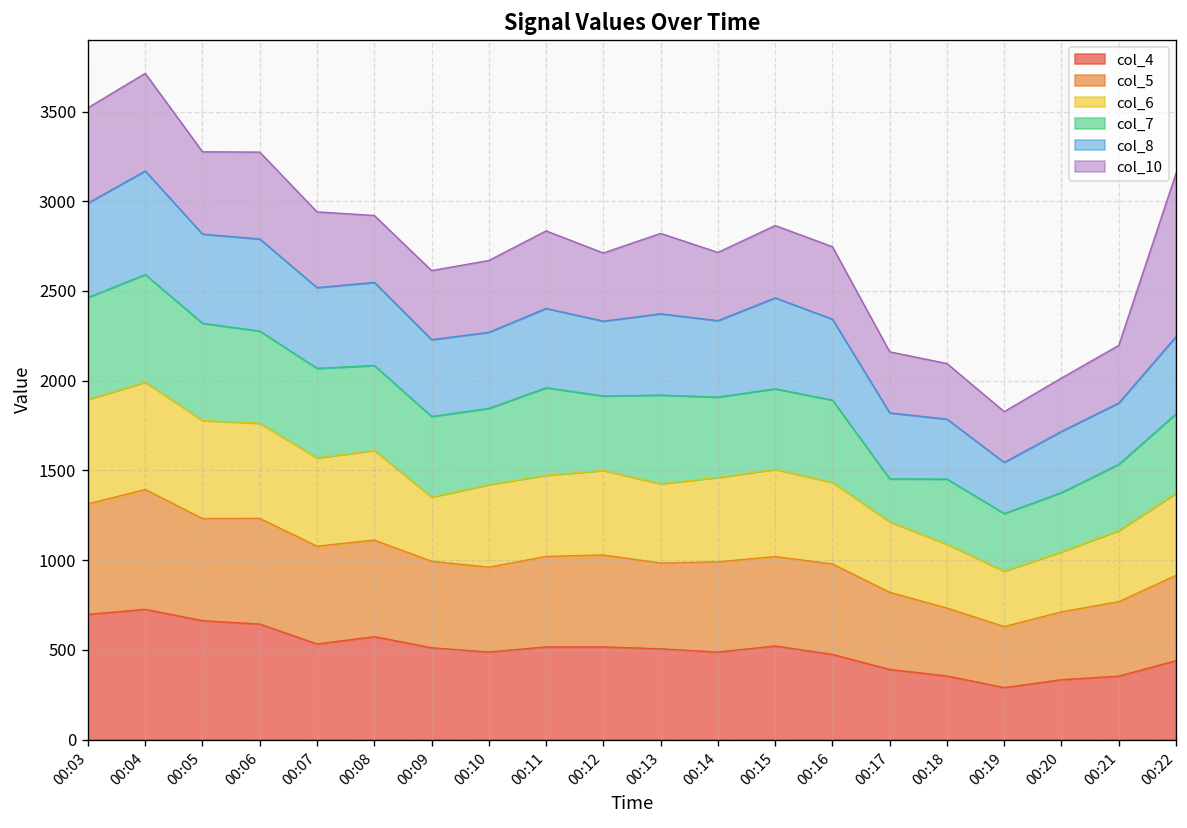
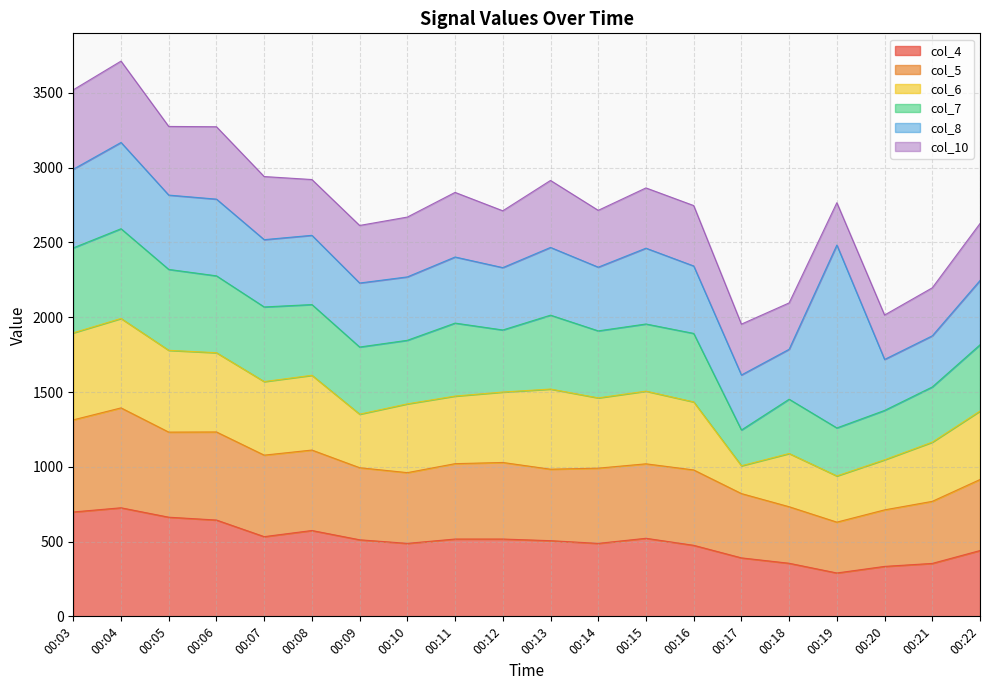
  {
    "col_6": {
      "00:03": 580,
      "00:04": 600,
      "00:05": 550,
      "00:06": 530,
      "00:07": 490,
      "00:08": 500,
      "00:09": 360,
      "00:10": 460,
      "00:11": 450,
      "00:12": 470,
-     "00:13": 440,
+     "00:13": 540,
      "00:14": 470,
      "00:15": 490,
      "00:16": 460,
-     "00:17": 390,
+     "00:17": 190,
      "00:18": 360,
      "00:19": 310,
      "00:20": 340,
      "00:21": 400,
      "00:22": 460
    },
    "col_7": {
      "00:03": 570,
      "00:04": 600,
      "00:05": 540,
      "00:06": 510,
      "00:07": 500,
      "00:08": 470,
      "00:09": 450,
      "00:10": 430,
      "00:11": 490,
      "00:12": 420,
      "00:13": 490,
      "00:14": 450,
      "00:15": 450,
      "00:16": 460,
      "00:17": 240,
      "00:18": 360,
      "00:19": 320,
      "00:20": 330,
      "00:21": 370,
      "00:22": 440
    },
    "col_8": {
      "00:03": 530,
      "00:04": 580,
      "00:05": 500,
      "00:06": 510,
      "00:07": 450,
      "00:08": 460,
      "00:09": 430,
      "00:10": 420,
      "00:11": 440,
      "00:12": 420,
      "00:13": 450,
      "00:14": 430,
      "00:15": 510,
      "00:16": 450,
      "00:17": 370,
      "00:18": 330,
-     "00:19": 290,
+     "00:19": 1220,
      "00:20": 340,
      "00:21": 340,
      "00:22": 430
    },
    "col_10": {
      "00:03": 530,
      "00:04": 540,
      "00:05": 460,
      "00:06": 480,
      "00:07": 420,
      "00:08": 370,
      "00:09": 390,
      "00:10": 400,
      "00:11": 430,
      "00:12": 380,
      "00:13": 450,
      "00:14": 380,
      "00:15": 400,
      "00:16": 400,
      "00:17": 340,
      "00:18": 310,
      "00:19": 280,
      "00:20": 300,
      "00:21": 320,
-     "00:22": 910
+     "00:22": 380
    }
  }
